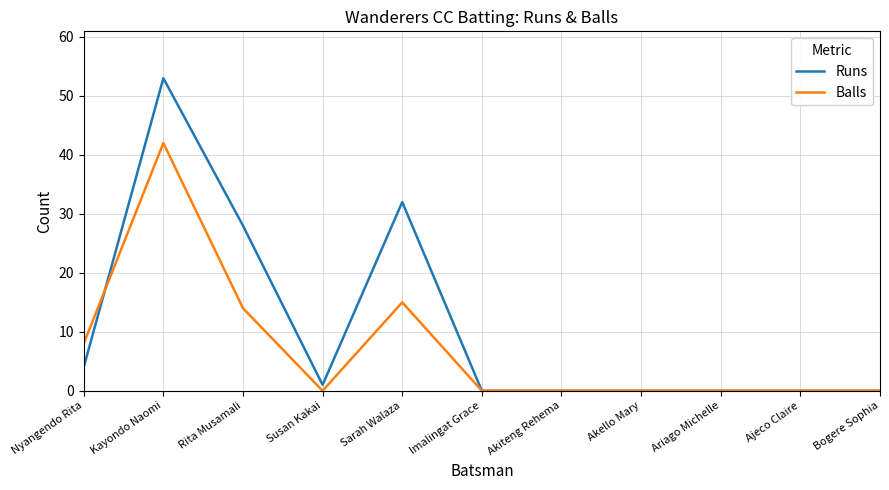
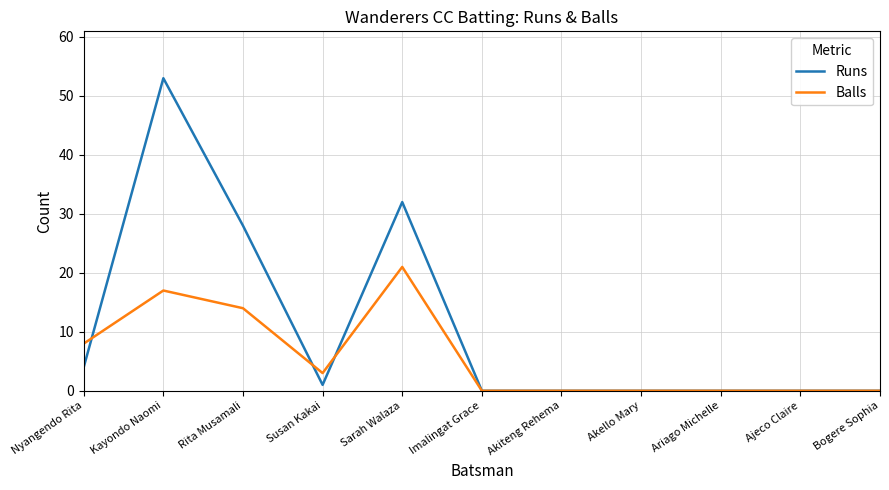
  {
    "Runs": {
      "Nyangendo Rita": 4,
      "Kayondo Naomi": 53,
      "Rita Musamali": 28,
      "Susan Kakai": 1,
      "Sarah Walaza": 32
    },
    "Balls": {
      "Nyangendo Rita": 8,
-     "Kayondo Naomi": 42,
+     "Kayondo Naomi": 17,
      "Rita Musamali": 14,
-     "Susan Kakai": 0,
-     "Sarah Walaza": 15
+     "Susan Kakai": 3,
+     "Sarah Walaza": 21
    }
  }
